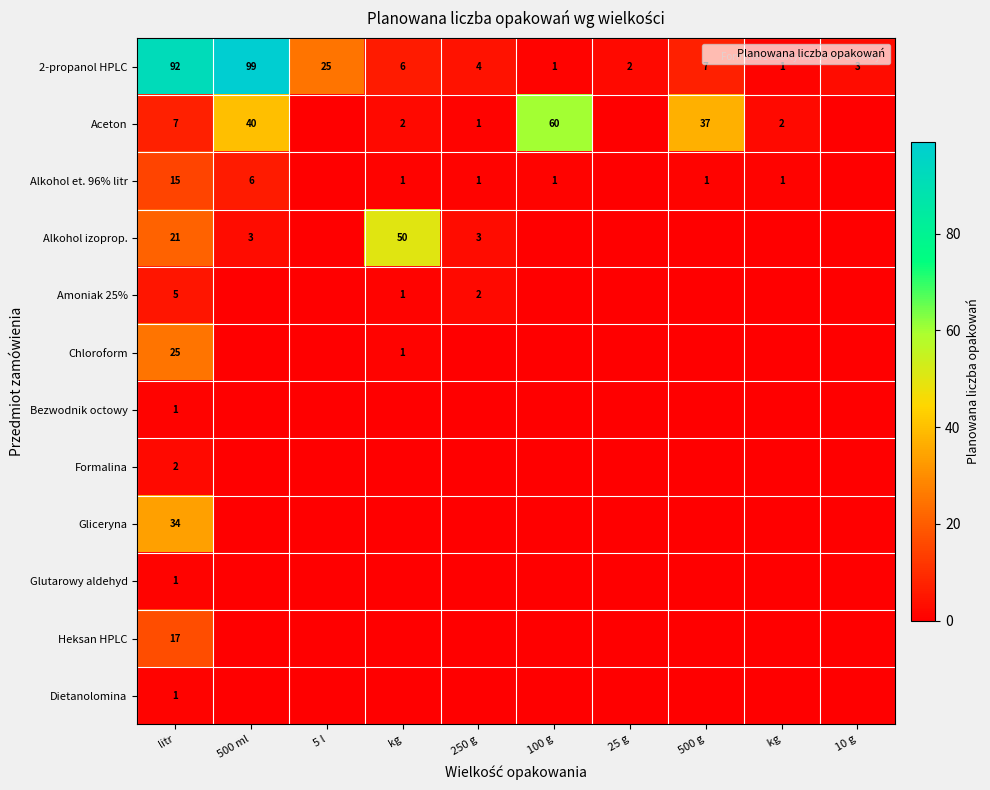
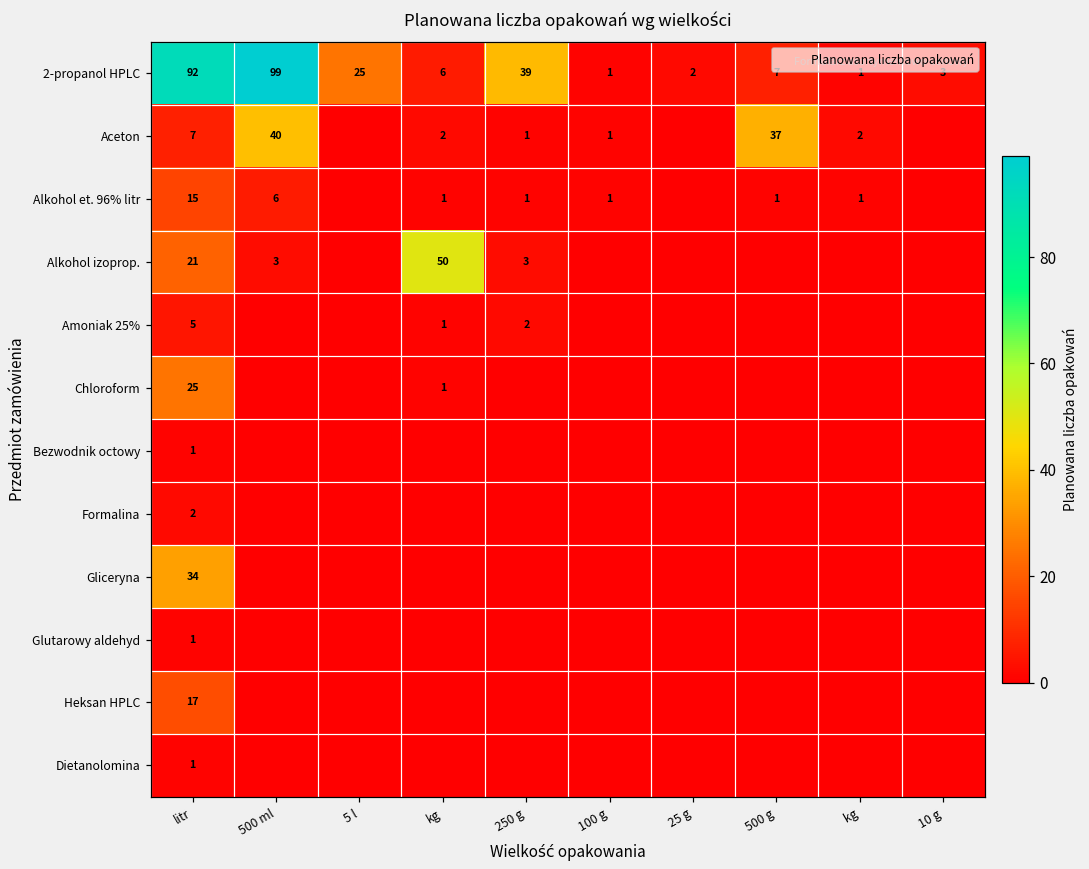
  {
    "2-propanol HPLC": {
      "litr": 92,
      "500 ml": 99,
      "5 l": 25,
-     "250 g": 4,
+     "250 g": 39,
      "100 g": 1,
      "25 g": 2
    },
    "Aceton": {
      "litr": 7,
      "500 ml": 40,
      "250 g": 1,
-     "100 g": 60,
+     "100 g": 1,
      "500 g": 37
    },
    "Alkohol et. 96% litr": {
      "litr": 15,
      "500 ml": 6,
      "250 g": 1,
      "100 g": 1,
      "500 g": 1
    },
    "Alkohol izoprop.": {
      "litr": 21,
      "500 ml": 3,
      "250 g": 3
    },
    "Amoniak 25%": {
      "litr": 5,
      "250 g": 2
    },
    "Chloroform": {
      "litr": 25
    },
    "Bezwodnik octowy": {
      "litr": 1
    },
    "Formalina": {
      "litr": 2
    },
    "Gliceryna": {
      "litr": 34
    },
    "Glutarowy aldehyd": {
      "litr": 1
    },
    "Heksan HPLC": {
      "litr": 17
    },
    "Dietanolomina": {
      "litr": 1
    }
  }
